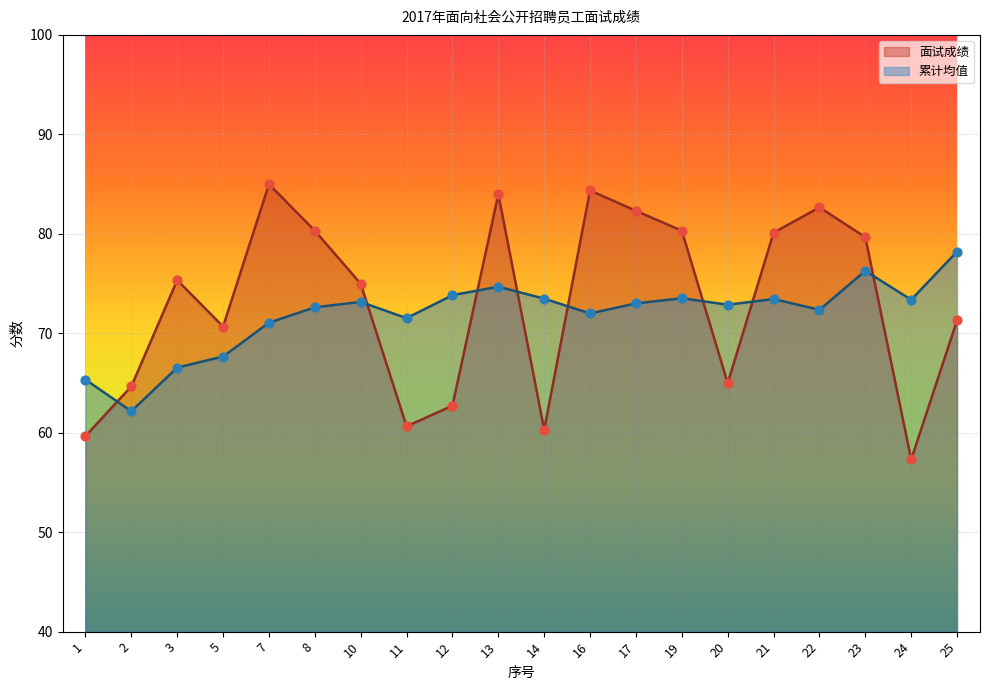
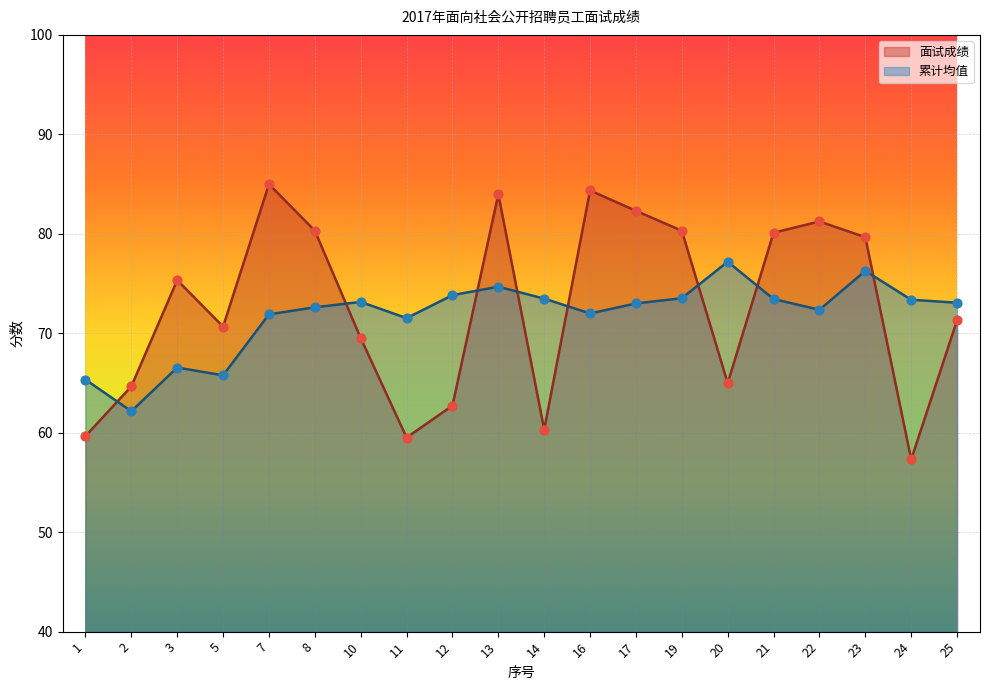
  {
    "面试成绩": {
      "1": 60,
      "2": 65,
      "3": 75,
      "5": 71,
      "7": 85,
      "8": 80,
-     "10": 75,
-     "11": 61,
+     "10": 70,
+     "11": 60,
      "12": 63,
      "13": 84,
      "14": 60,
      "16": 84,
      "17": 82,
      "19": 80,
      "20": 65,
      "21": 80,
-     "22": 83,
+     "22": 81,
      "23": 80,
      "24": 57,
      "25": 71
    },
    "累计均值": {
      "1": 65,
      "2": 62,
      "3": 67,
-     "5": 68,
-     "7": 71,
+     "5": 66,
+     "7": 72,
      "8": 73,
      "10": 73,
      "11": 72,
      "12": 74,
      "13": 75,
      "14": 73,
      "16": 72,
      "17": 73,
      "19": 74,
-     "20": 73,
+     "20": 77,
      "21": 73,
      "22": 72,
      "23": 76,
      "24": 73,
-     "25": 78
+     "25": 73
    }
  }
